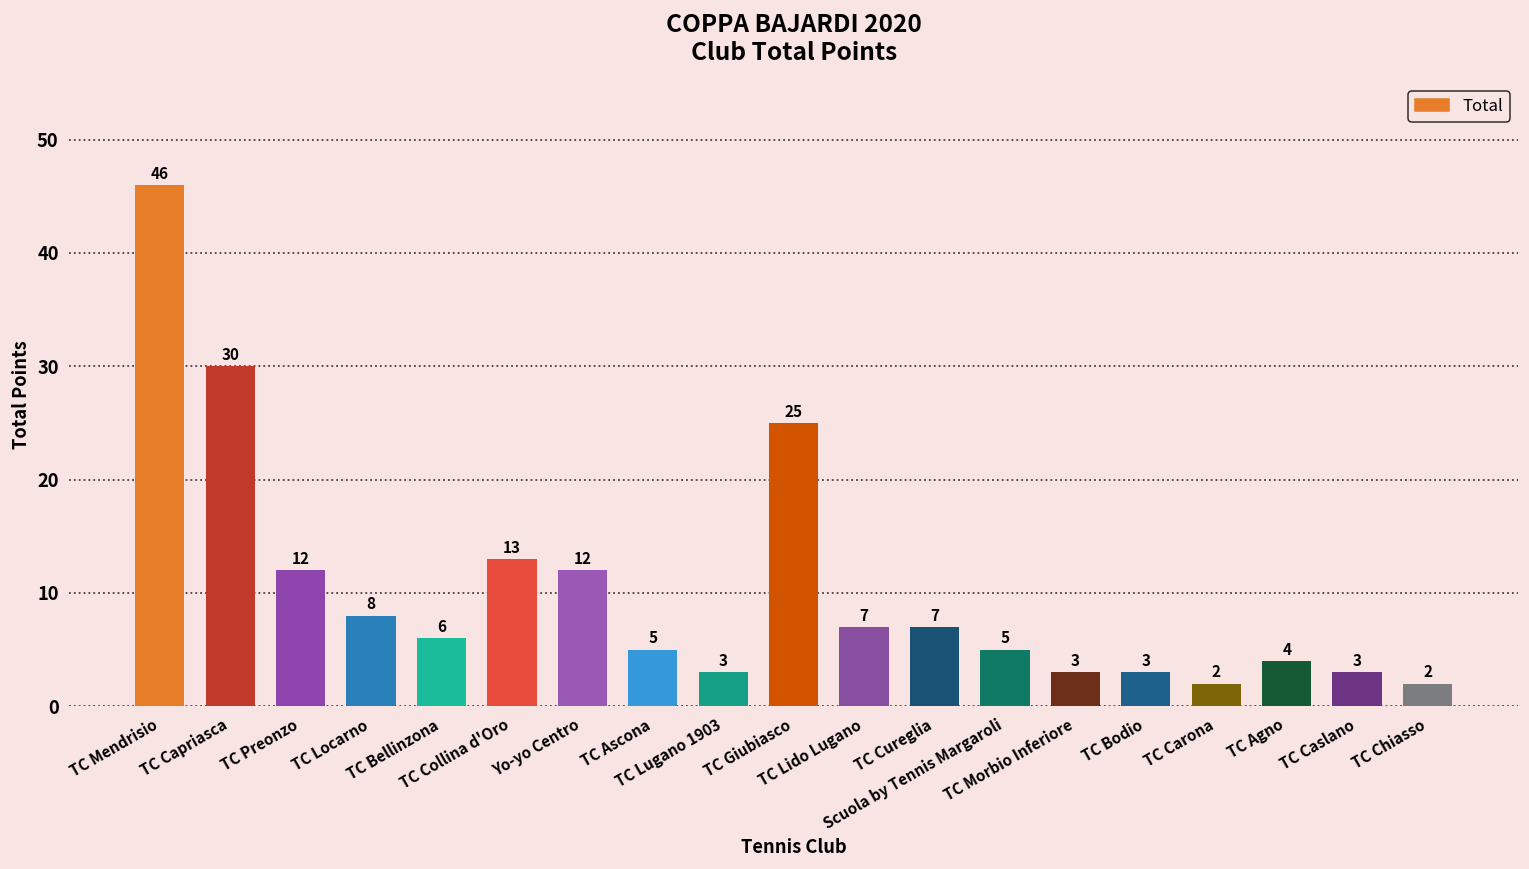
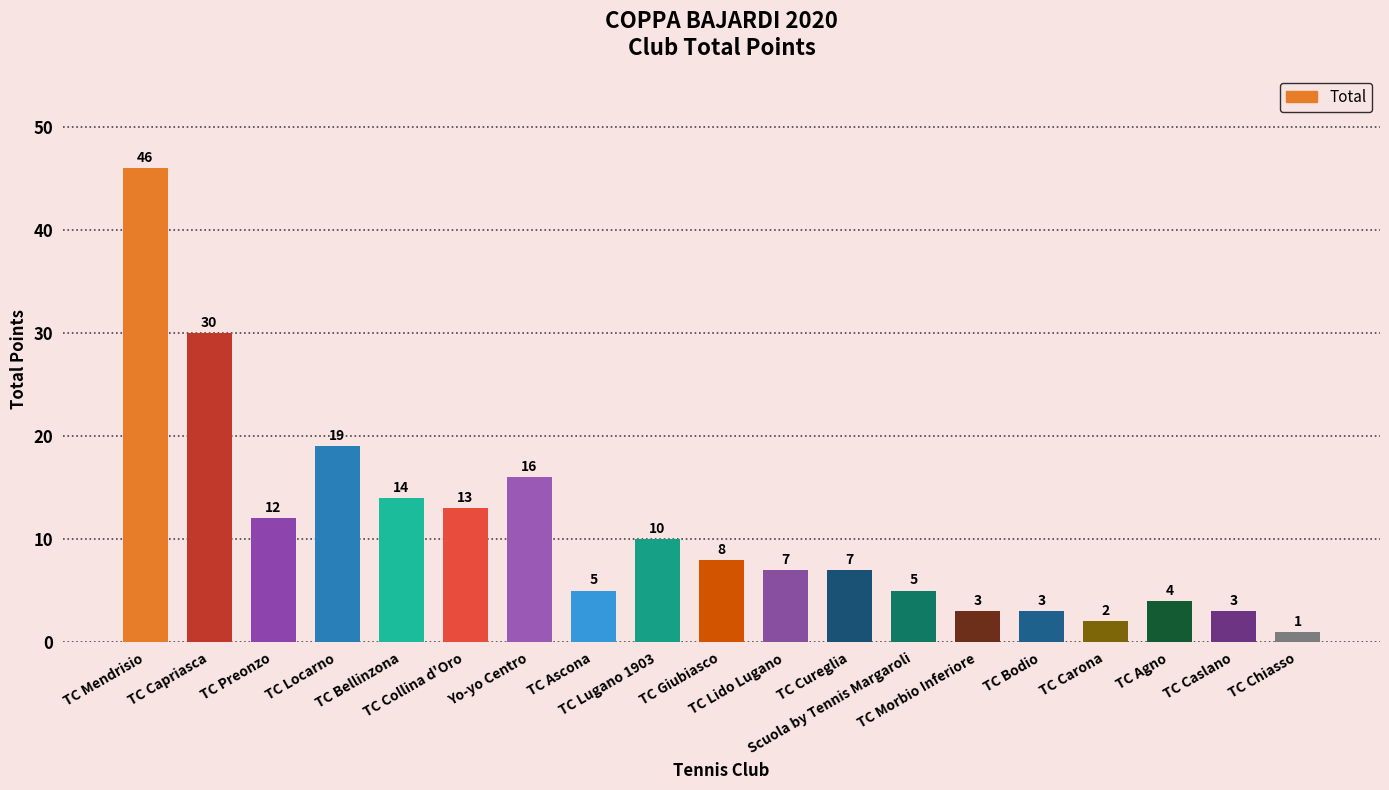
  {
    "TC Mendrisio": 46,
    "TC Capriasca": 30,
    "TC Preonzo": 12,
-   "TC Locarno": 8,
-   "TC Bellinzona": 6,
+   "TC Locarno": 19,
+   "TC Bellinzona": 14,
    "TC Collina d'Oro": 13,
-   "Yo-yo Centro": 12,
+   "Yo-yo Centro": 16,
    "TC Ascona": 5,
-   "TC Lugano 1903": 3,
-   "TC Giubiasco": 25,
+   "TC Lugano 1903": 10,
+   "TC Giubiasco": 8,
    "TC Lido Lugano": 7,
    "TC Cureglia": 7,
    "Scuola by Tennis Margaroli": 5,
    "TC Morbio Inferiore": 3,
    "TC Bodio": 3,
    "TC Carona": 2,
    "TC Agno": 4,
    "TC Caslano": 3,
-   "TC Chiasso": 2
+   "TC Chiasso": 1
  }
